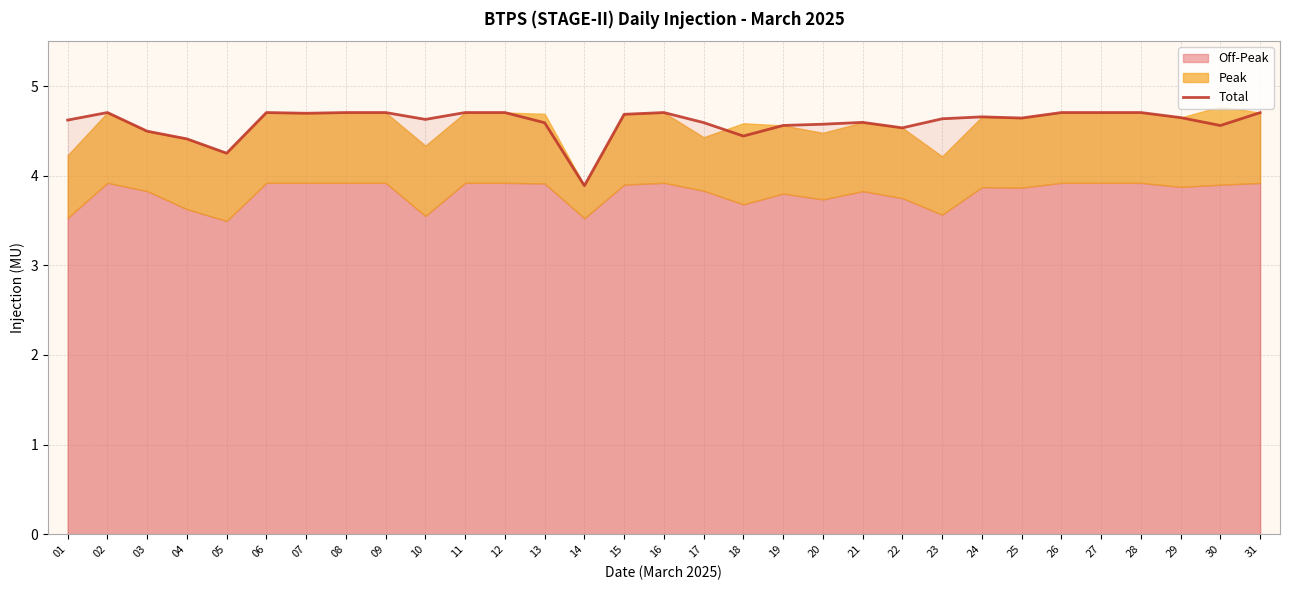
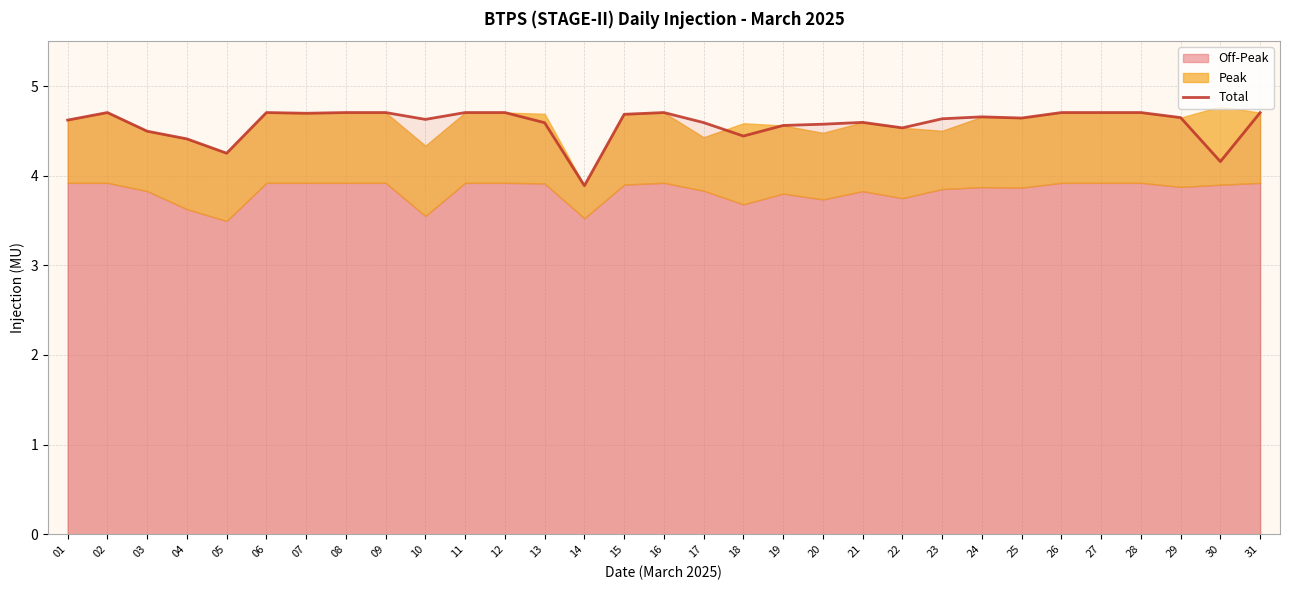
  {
    "Off-Peak": {
-     "01": 3.5,
+     "01": 3.9,
      "02": 3.9,
      "03": 3.8,
      "04": 3.6,
      "05": 3.5,
      "06": 3.9,
      "07": 3.9,
      "08": 3.9,
      "09": 3.9,
      "10": 3.6,
      "11": 3.9,
      "12": 3.9,
      "13": 3.9,
      "14": 3.5,
      "15": 3.9,
      "16": 3.9,
      "17": 3.8,
      "18": 3.7,
      "19": 3.8,
      "20": 3.7,
      "21": 3.8,
      "22": 3.7,
-     "23": 3.6,
+     "23": 3.9,
      "24": 3.9,
      "25": 3.9,
      "26": 3.9,
      "27": 3.9,
      "28": 3.9,
      "29": 3.9,
      "30": 3.9,
      "31": 3.9
    },
    "Total": {
      "10": 4.6,
      "13": 4.6,
      "17": 4.6,
      "18": 4.4,
      "20": 4.6,
      "23": 4.6,
-     "30": 4.6
+     "30": 4.2
    },
    "Peak": {
      "10": 0.8,
      "13": 0.8,
      "17": 0.6,
      "18": 0.9,
      "20": 0.7,
      "23": 0.7
    }
  }
